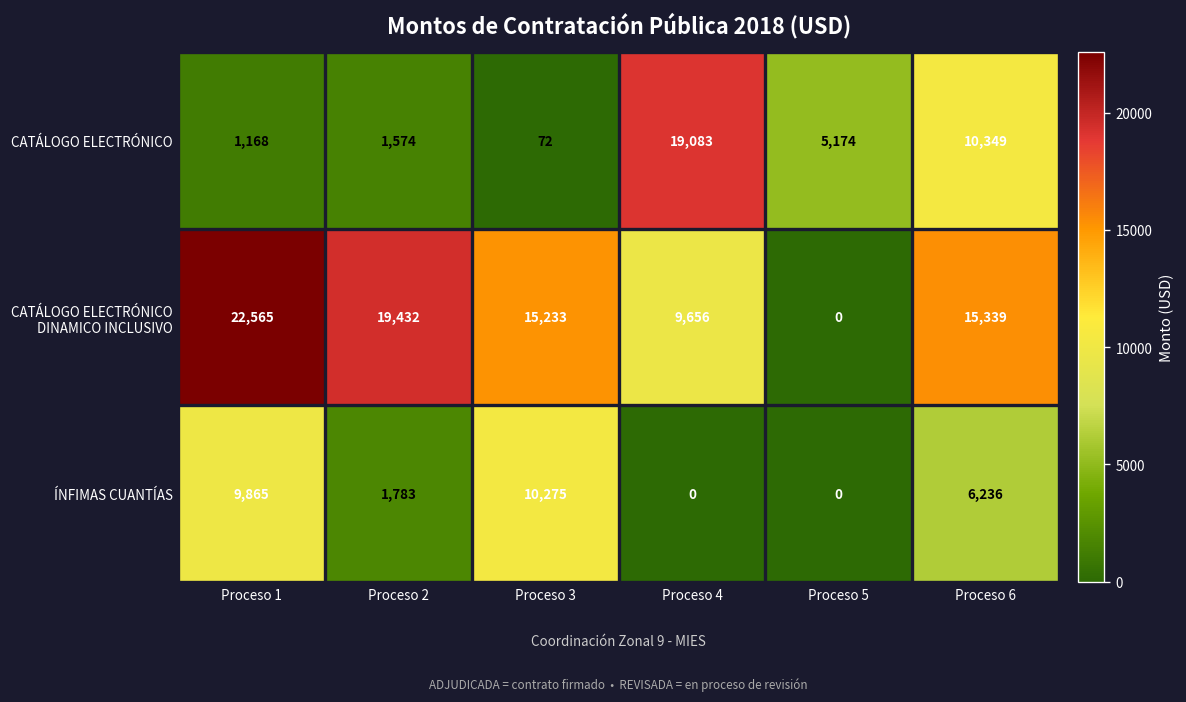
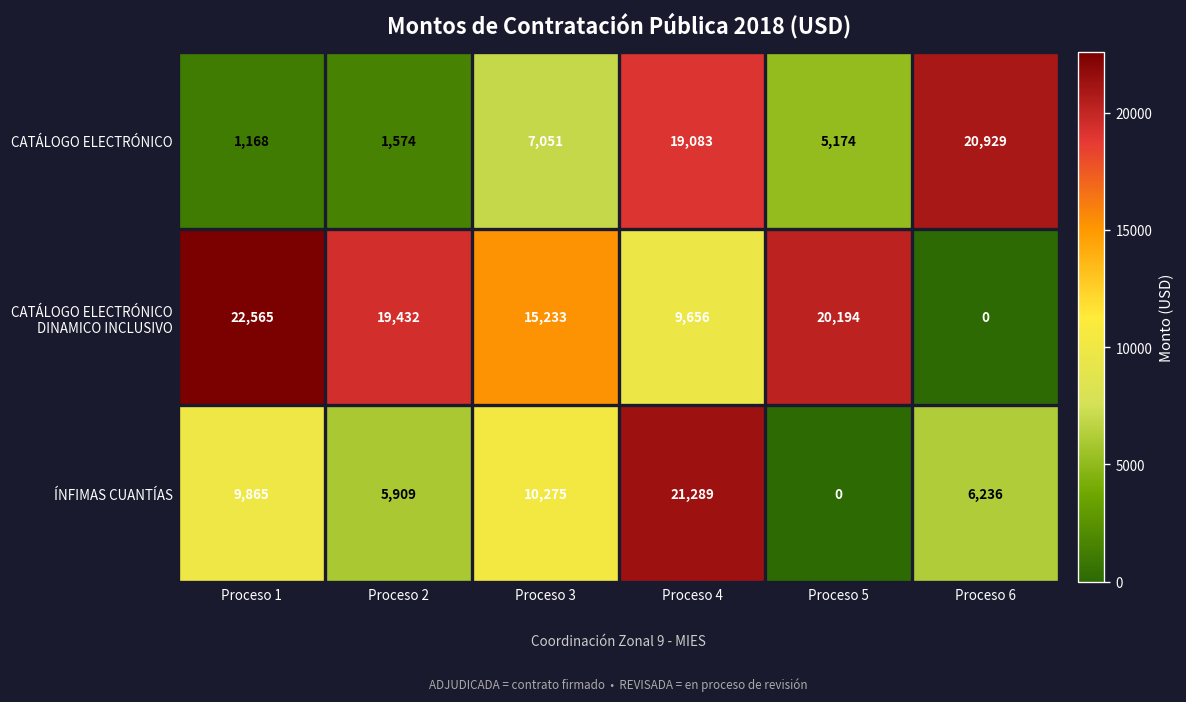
  {
    "CATÁLOGO ELECTRÓNICO": {
      "Proceso 1": "1,168",
      "Proceso 2": "1,574",
-     "Proceso 3": "72",
+     "Proceso 3": "7,051",
      "Proceso 4": "19,083",
      "Proceso 5": "5,174",
-     "Proceso 6": "10,349"
+     "Proceso 6": "20,929"
    },
    "CATÁLOGO ELECTRÓNICO DINAMICO INCLUSIVO": {
      "Proceso 1": "22,565",
      "Proceso 2": "19,432",
      "Proceso 3": "15,233",
      "Proceso 4": "9,656",
-     "Proceso 5": "0",
-     "Proceso 6": "15,339"
+     "Proceso 5": "20,194",
+     "Proceso 6": "0"
    },
    "ÍNFIMAS CUANTÍAS": {
      "Proceso 1": "9,865",
-     "Proceso 2": "1,783",
+     "Proceso 2": "5,909",
      "Proceso 3": "10,275",
-     "Proceso 4": "0",
+     "Proceso 4": "21,289",
      "Proceso 5": "0",
      "Proceso 6": "6,236"
    }
  }
